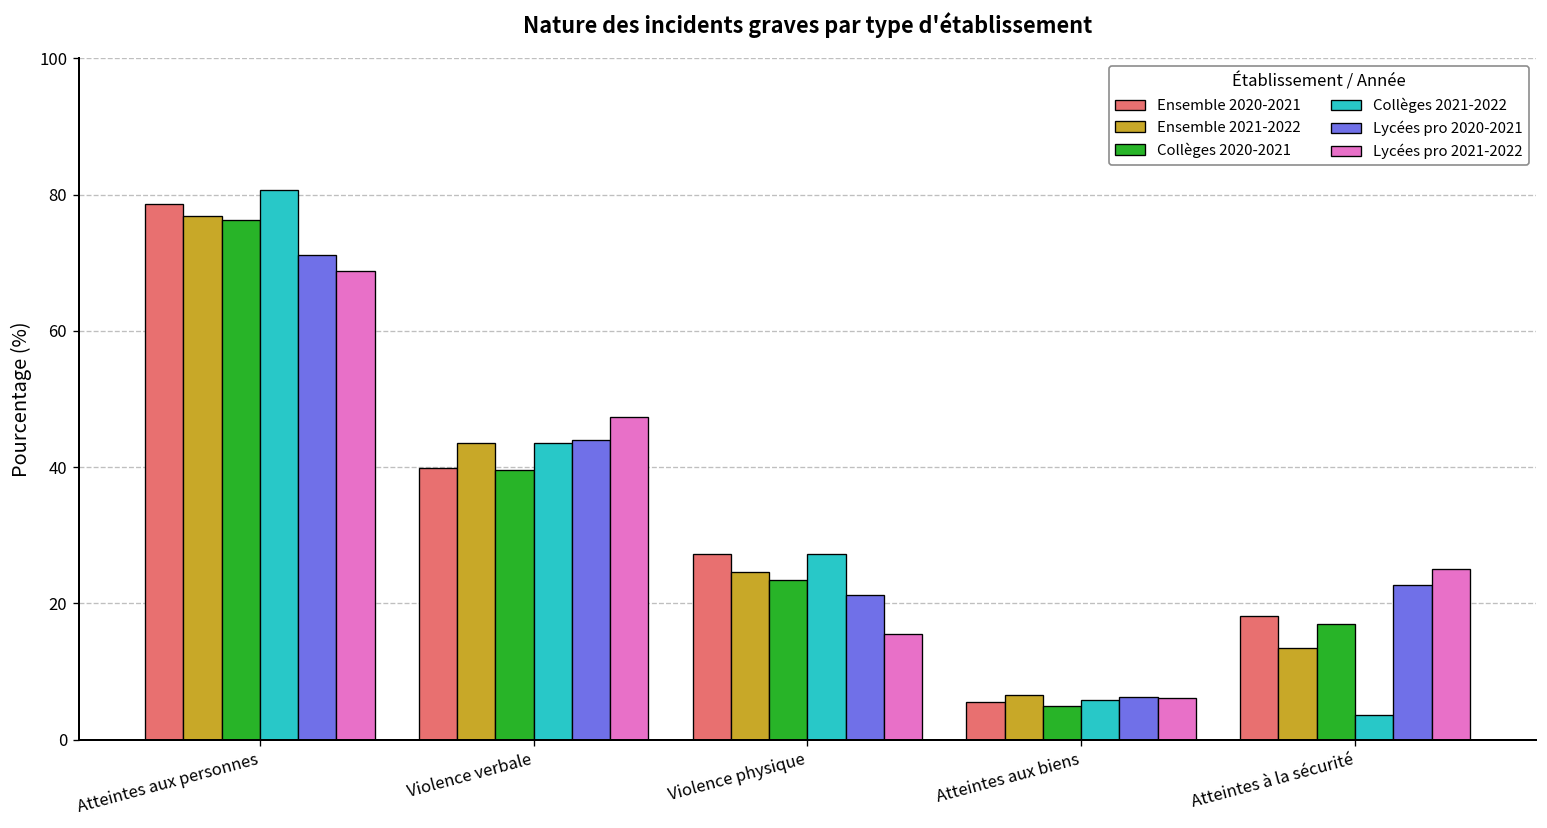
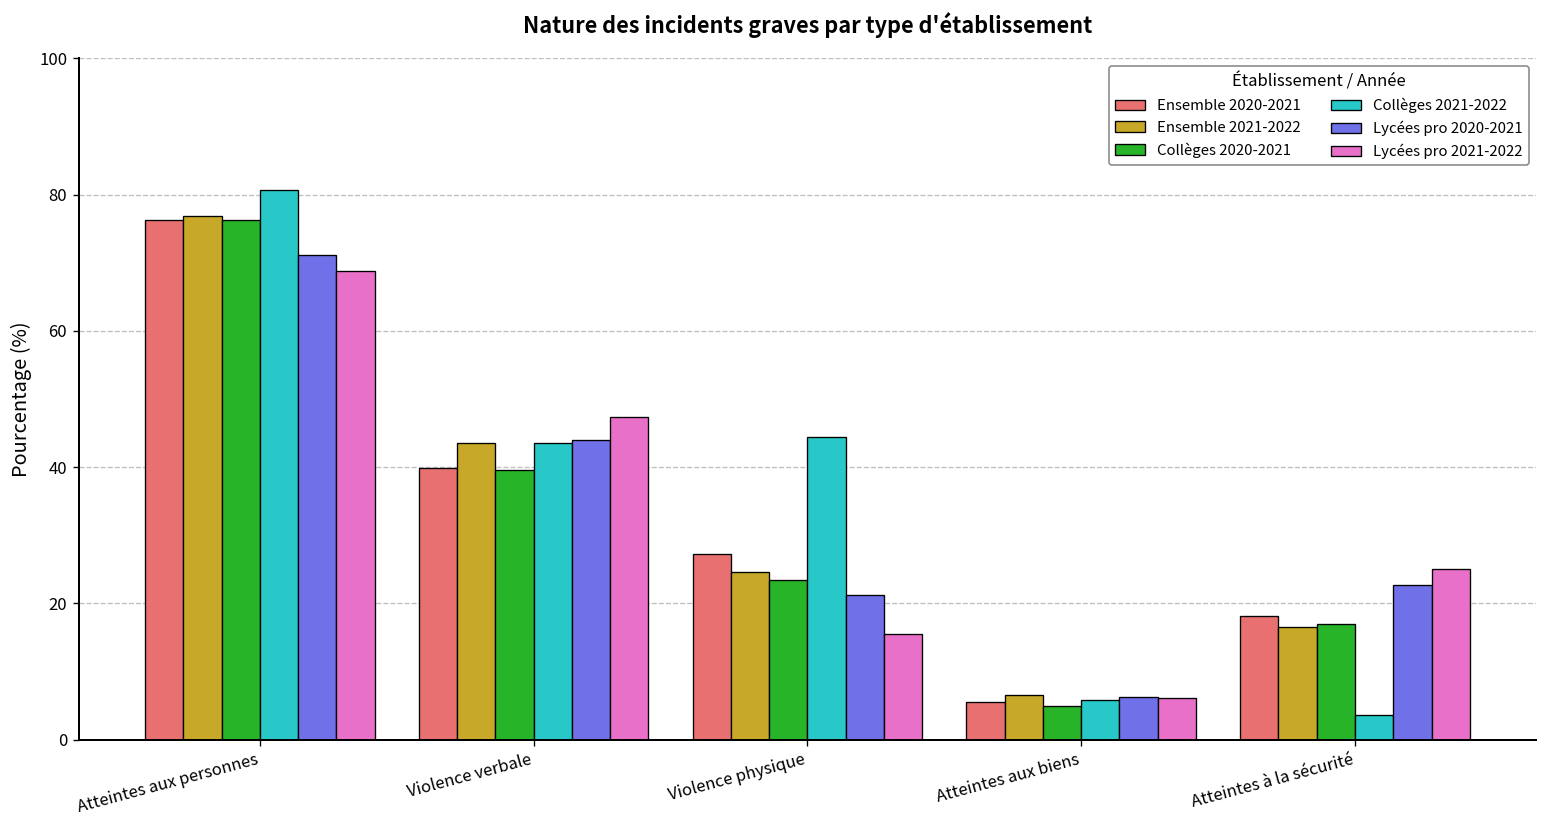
  {
    "Ensemble 2020-2021": {
-     "Atteintes aux personnes": 79,
+     "Atteintes aux personnes": 76,
      "Violence verbale": 40,
      "Violence physique": 27,
      "Atteintes aux biens": 6,
      "Atteintes à la sécurité": 18
    },
    "Ensemble 2021-2022": {
      "Atteintes aux personnes": 77,
      "Violence verbale": 44,
      "Violence physique": 25,
      "Atteintes aux biens": 7,
-     "Atteintes à la sécurité": 14
+     "Atteintes à la sécurité": 17
    },
    "Collèges 2020-2021": {
      "Atteintes aux personnes": 76,
      "Violence verbale": 40,
      "Violence physique": 23,
      "Atteintes aux biens": 5,
      "Atteintes à la sécurité": 17
    },
    "Collèges 2021-2022": {
      "Atteintes aux personnes": 81,
      "Violence verbale": 44,
-     "Violence physique": 27,
+     "Violence physique": 44,
      "Atteintes aux biens": 6,
      "Atteintes à la sécurité": 4
    },
    "Lycées pro 2020-2021": {
      "Atteintes aux personnes": 71,
      "Violence verbale": 44,
      "Violence physique": 21,
      "Atteintes aux biens": 6,
      "Atteintes à la sécurité": 23
    },
    "Lycées pro 2021-2022": {
      "Atteintes aux personnes": 69,
      "Violence verbale": 47,
      "Violence physique": 16,
      "Atteintes aux biens": 6,
      "Atteintes à la sécurité": 25
    }
  }
